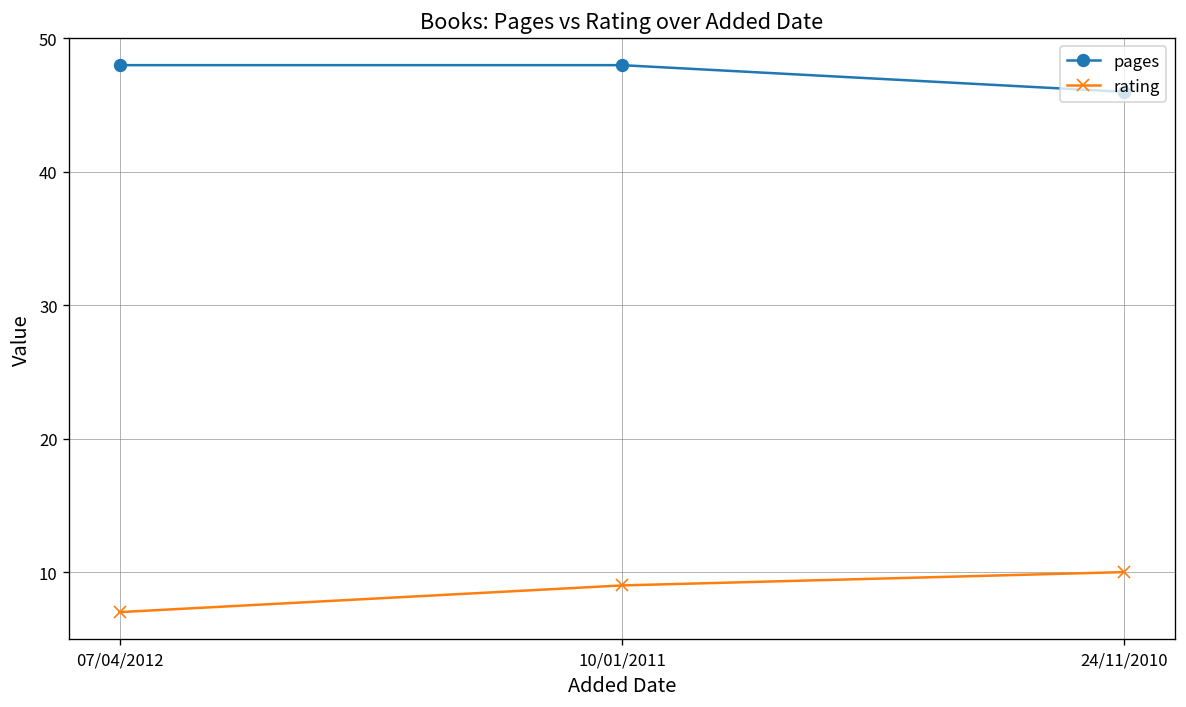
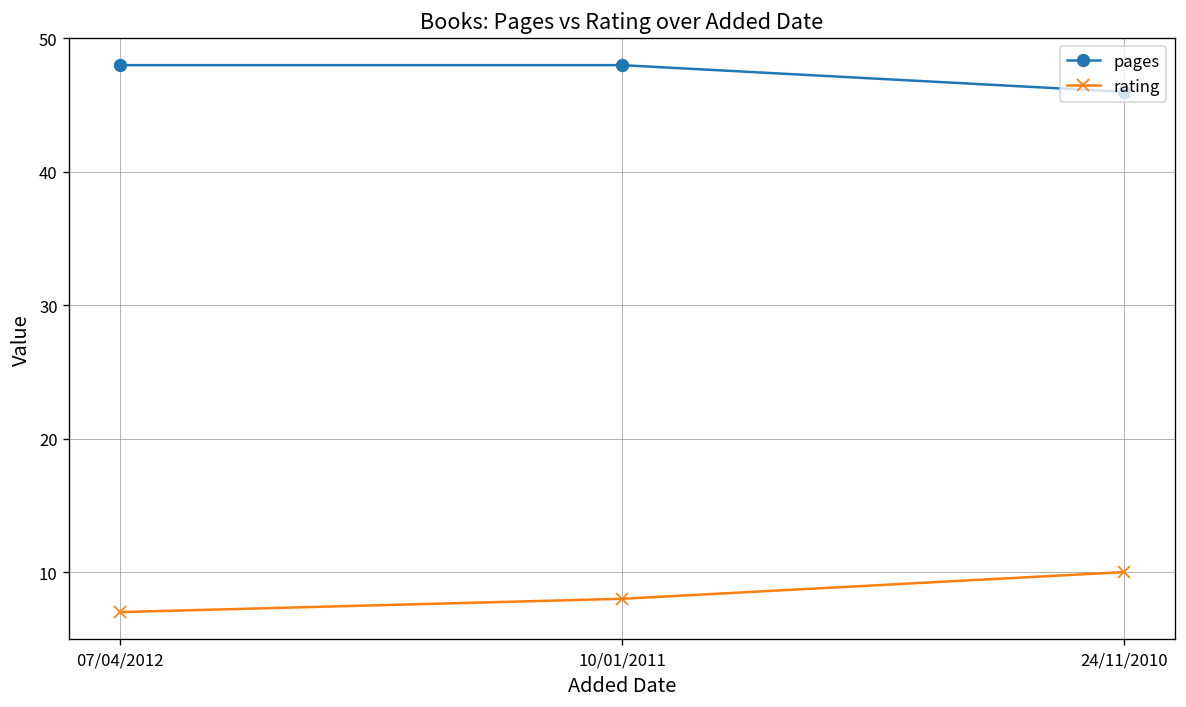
  {
    "pages": {
      "07/04/2012": 48,
      "10/01/2011": 48
    },
    "rating": {
      "07/04/2012": 7,
-     "10/01/2011": 9,
+     "10/01/2011": 8,
      "24/11/2010": 10
    }
  }
